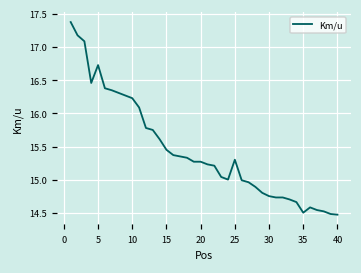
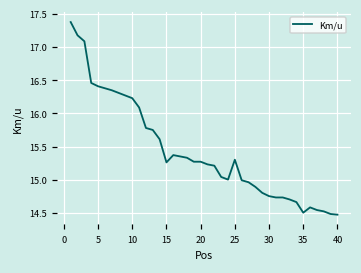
  {
-   "5": 16.7,
+   "5": 16.4,
    "10": 16.2,
-   "15": 15.5,
+   "15": 15.3,
    "20": 15.3,
    "25": 15.3,
    "30": 14.8,
    "35": 14.5,
    "40": 14.5
  }
